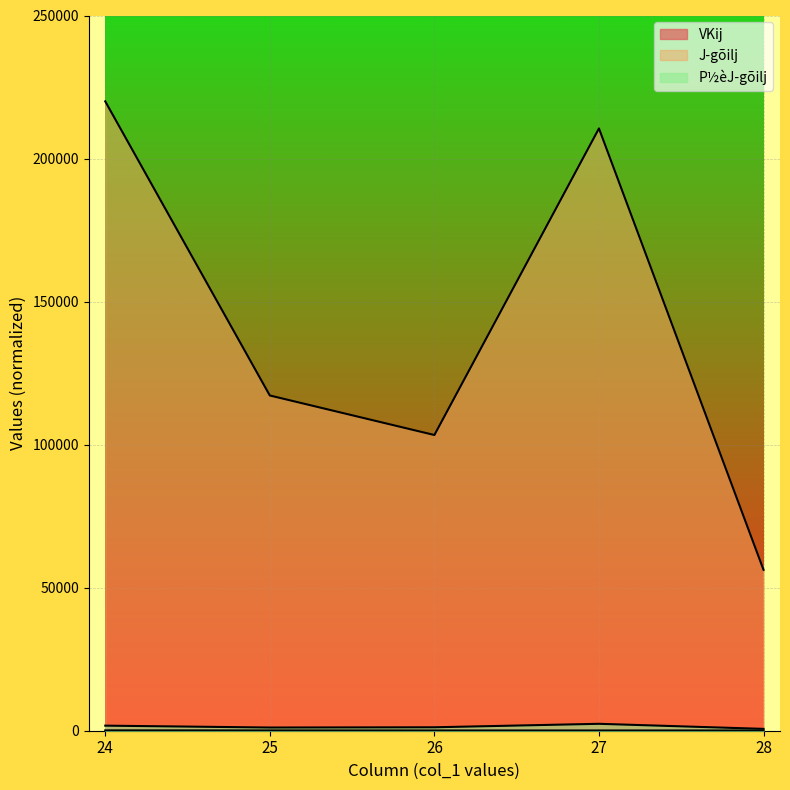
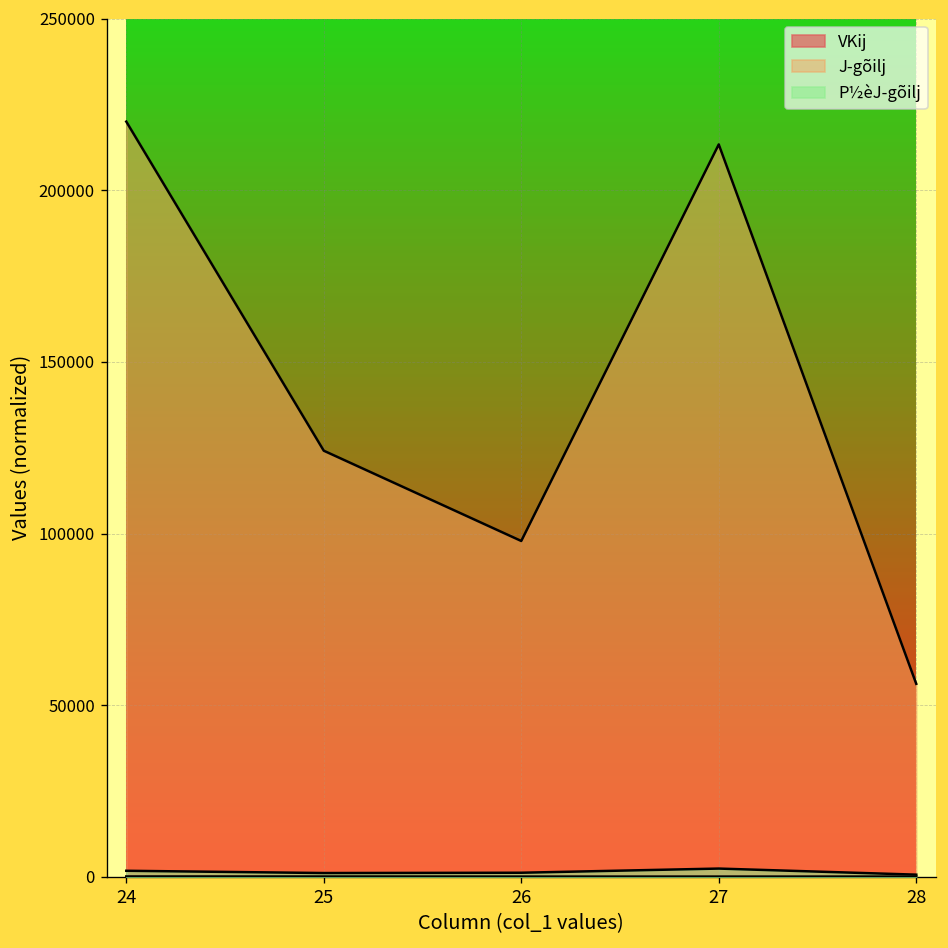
  {
    "VKij": {
      "24": 0,
      "25": 0,
      "26": 0,
      "27": 0
    },
    "J­gõilj": {
      "24": 220000,
-     "25": 117000,
-     "26": 103000,
-     "27": 211000,
+     "25": 124000,
+     "26": 98000,
+     "27": 213000,
      "28": 56000
    },
    "P½èJ­gõilj": {
      "24": 2000,
      "25": 1000,
      "26": 1000,
      "27": 2000
    }
  }
